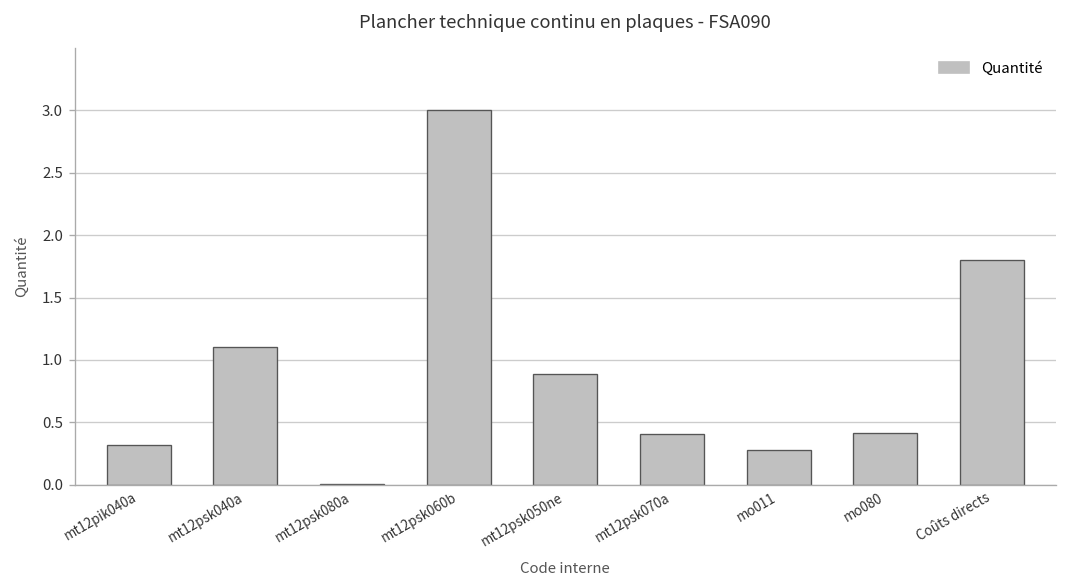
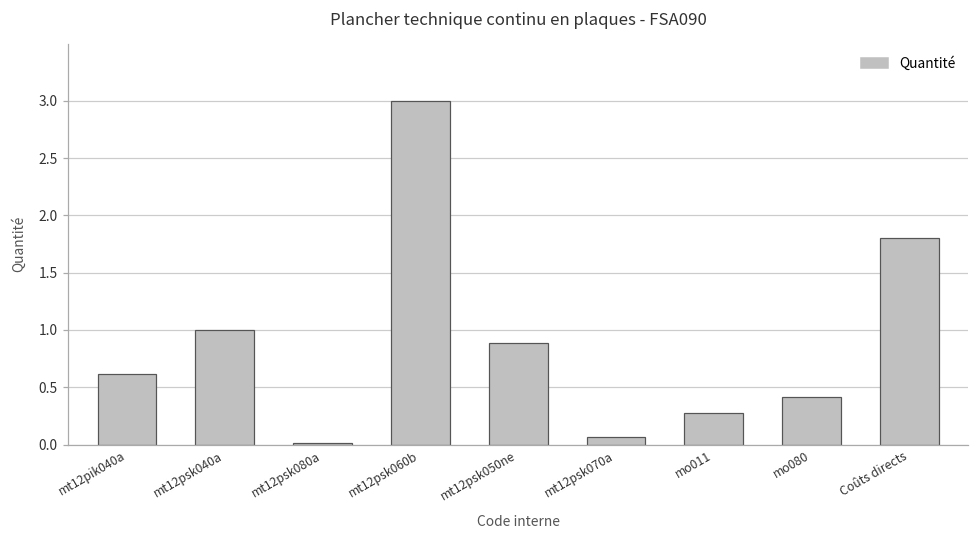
  {
-   "mt12pik040a": 0.32,
-   "mt12psk040a": 1.1,
+   "mt12pik040a": 0.62,
+   "mt12psk040a": 1.0,
    "mt12psk060b": 3.00,
    "mt12psk050ne": 0.89,
-   "mt12psk070a": 0.41,
+   "mt12psk070a": 0.07,
    "mo011": 0.28,
    "mo080": 0.42,
    "Coûts directs": 1.80
  }
